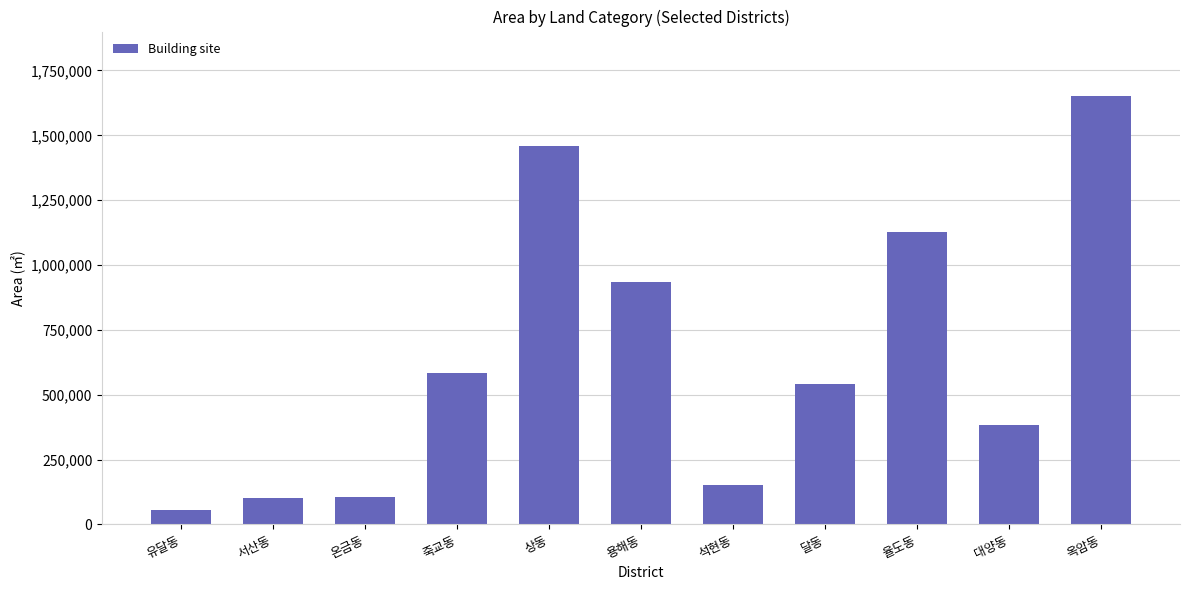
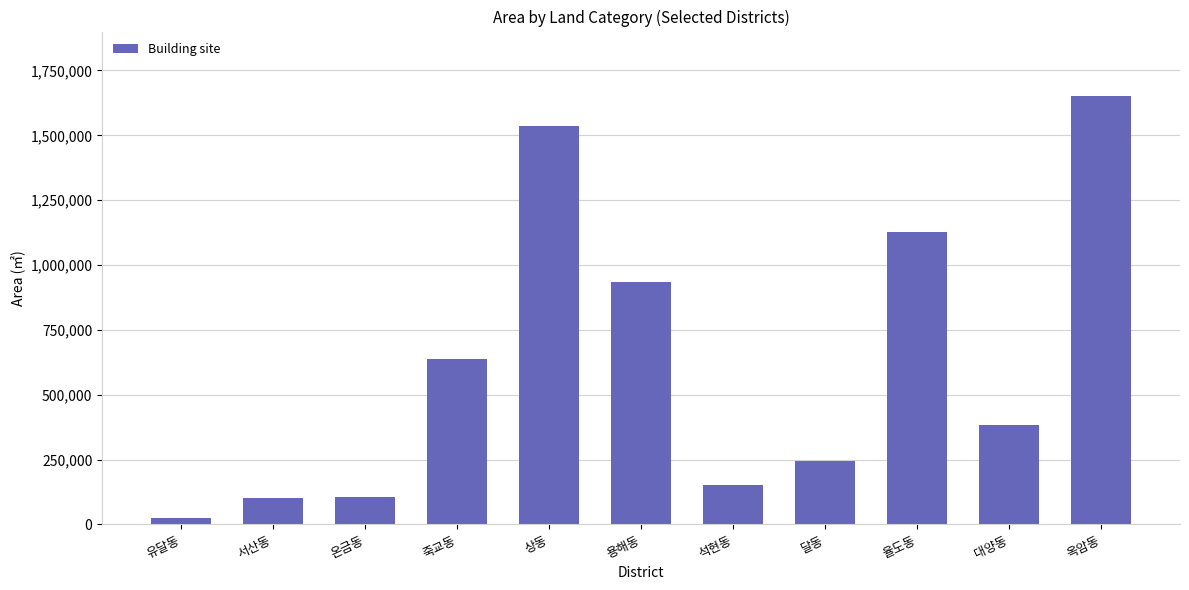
  {
-   "유달동": "50,000",
+   "유달동": "20,000",
    "서산동": "100,000",
    "온금동": "100,000",
-   "죽교동": "580,000",
-   "상동": "1,460,000",
+   "죽교동": "640,000",
+   "상동": "1,530,000",
    "용해동": "930,000",
    "석현동": "150,000",
-   "달동": "540,000",
+   "달동": "240,000",
    "율도동": "1,130,000",
    "대양동": "380,000",
    "옥암동": "1,650,000"
  }
